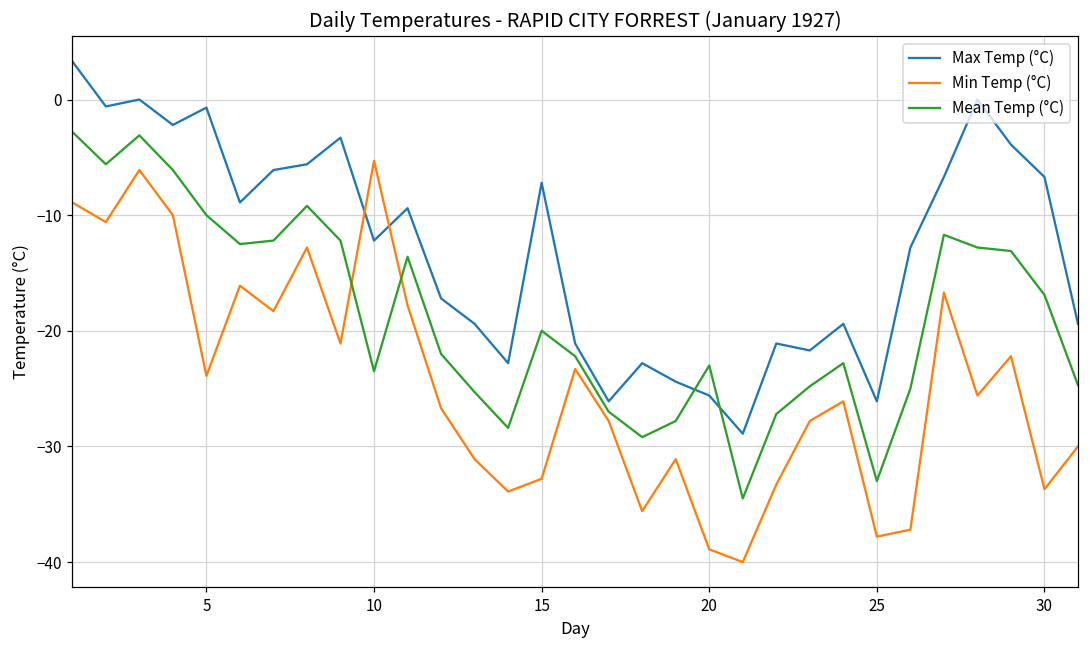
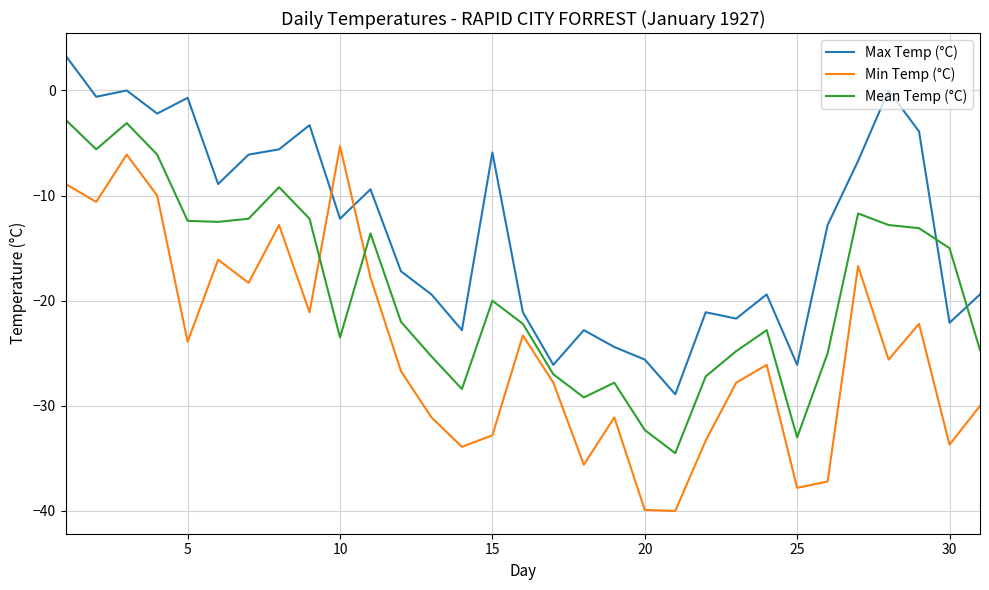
  {
    "Max Temp (°C)": {
      "5": -0.7,
      "10": -12.2,
-     "15": -7.2,
+     "15": -5.9,
      "20": -25.6,
      "25": -26.1,
-     "30": -6.7
+     "30": -22.1
    },
    "Min Temp (°C)": {
      "5": -23.9,
      "10": -5.3,
      "15": -32.8,
-     "20": -38.9,
+     "20": -39.9,
      "25": -37.8,
      "30": -33.7
    },
    "Mean Temp (°C)": {
-     "5": -10.0,
+     "5": -12.4,
      "10": -23.5,
      "15": -20.0,
-     "20": -23.0,
+     "20": -32.3,
      "25": -33.0,
-     "30": -16.9
+     "30": -15.0
    }
  }
